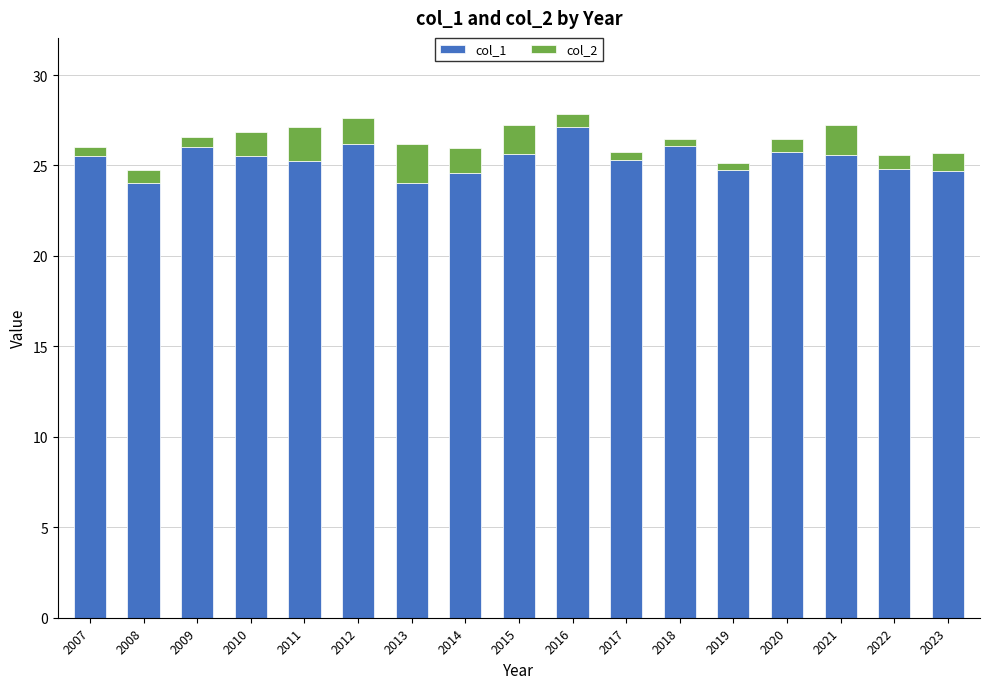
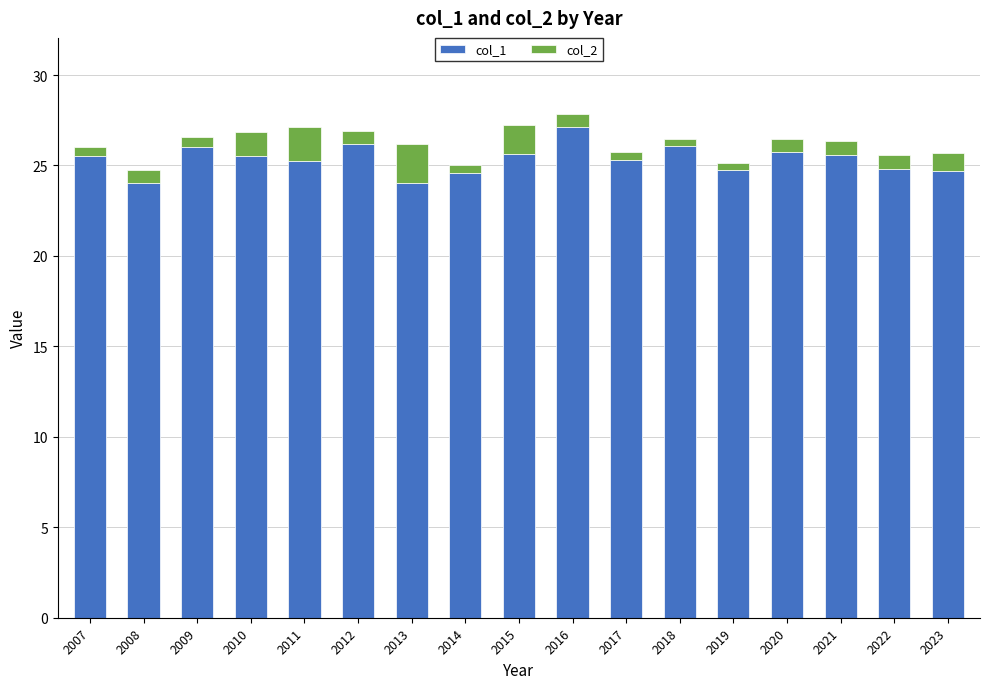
  {
    "col_1": {
      "2007": 25.5,
      "2008": 24.0,
      "2009": 26.0,
      "2010": 25.5,
      "2011": 25.3,
      "2012": 26.2,
      "2013": 24.0,
      "2014": 24.6,
      "2015": 25.6,
      "2016": 27.1,
      "2017": 25.3,
      "2018": 26.1,
      "2019": 24.7,
      "2020": 25.7,
      "2021": 25.6,
      "2022": 24.8,
      "2023": 24.7
    },
    "col_2": {
      "2007": 0.5,
      "2008": 0.7,
      "2009": 0.5,
      "2010": 1.3,
      "2011": 1.9,
-     "2012": 1.4,
+     "2012": 0.7,
      "2013": 2.2,
-     "2014": 1.4,
+     "2014": 0.4,
      "2015": 1.6,
      "2016": 0.7,
      "2017": 0.5,
      "2018": 0.3,
      "2019": 0.4,
      "2020": 0.7,
-     "2021": 1.7,
+     "2021": 0.8,
      "2022": 0.8,
      "2023": 1.0
    }
  }
